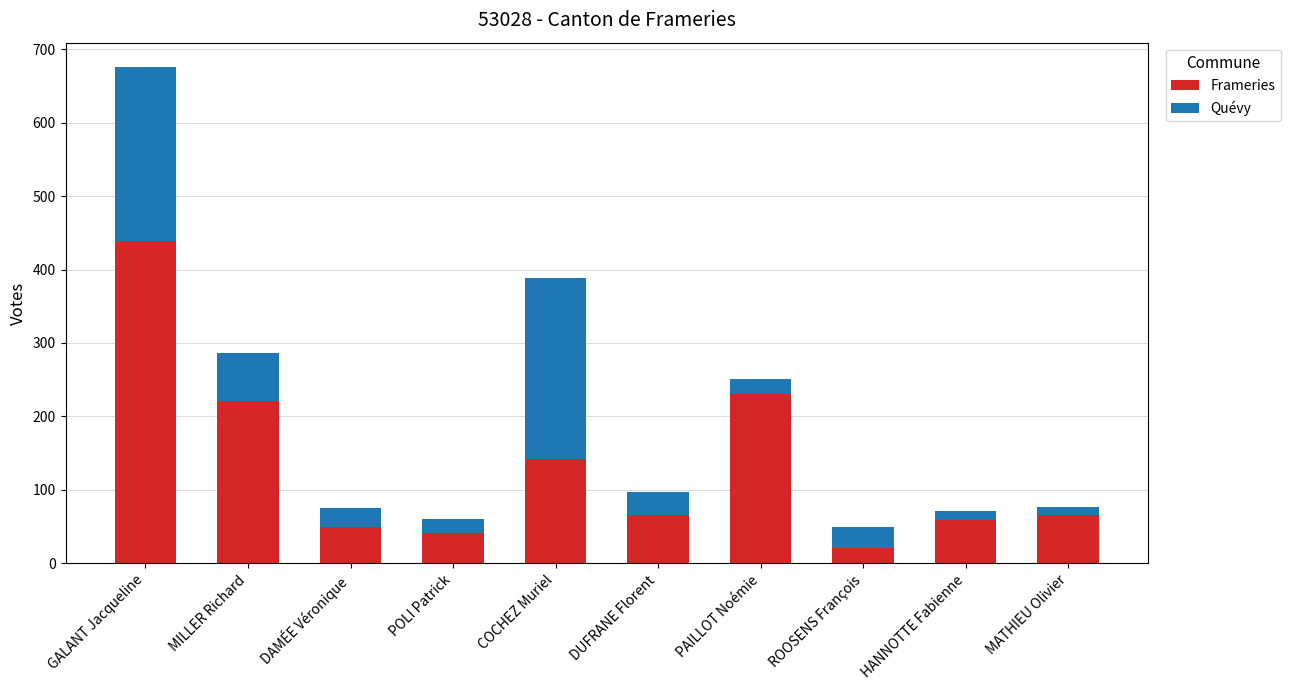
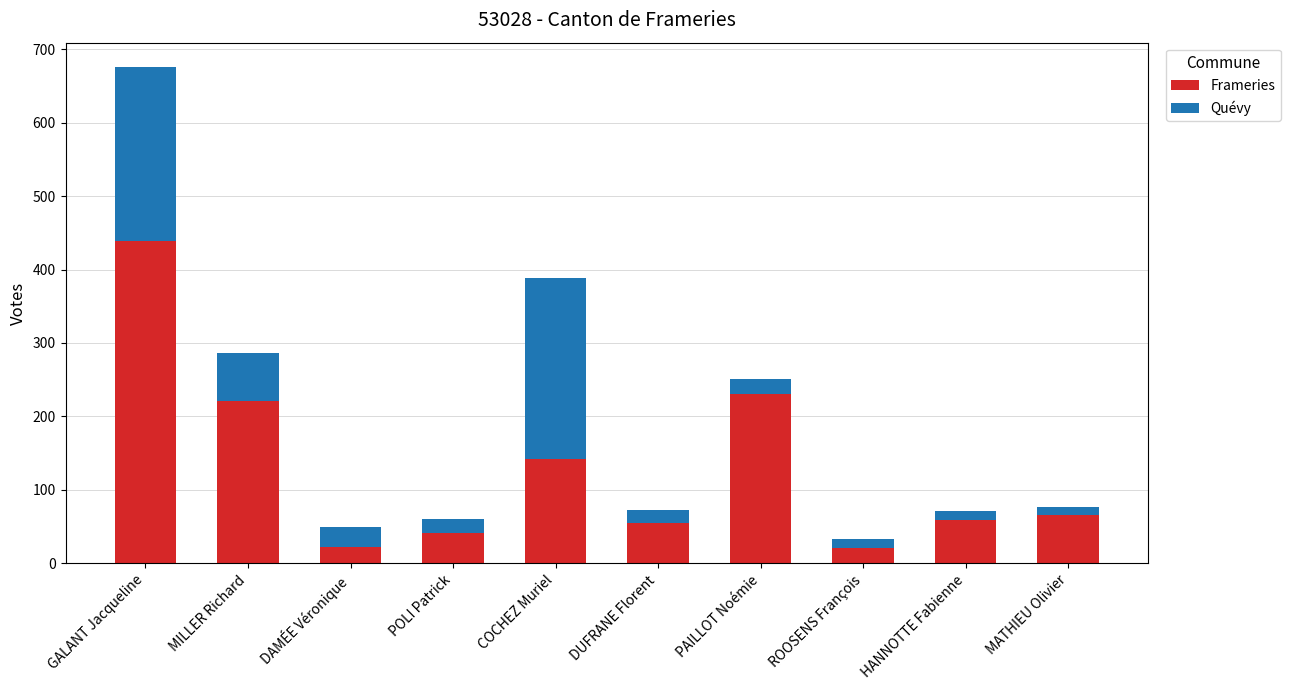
  {
    "Frameries": {
      "GALANT Jacqueline": 440,
      "MILLER Richard": 220,
-     "DAMÉE Véronique": 50,
+     "DAMÉE Véronique": 20,
      "POLI Patrick": 40,
      "COCHEZ Muriel": 140,
-     "DUFRANE Florent": 70,
+     "DUFRANE Florent": 60,
      "PAILLOT Noémie": 230,
      "ROOSENS François": 20,
      "HANNOTTE Fabienne": 60,
      "MATHIEU Olivier": 70
    },
    "Quévy": {
      "GALANT Jacqueline": 240,
      "MILLER Richard": 70,
      "DAMÉE Véronique": 30,
      "POLI Patrick": 20,
      "COCHEZ Muriel": 250,
-     "DUFRANE Florent": 30,
+     "DUFRANE Florent": 20,
      "PAILLOT Noémie": 20,
-     "ROOSENS François": 30,
+     "ROOSENS François": 10,
      "HANNOTTE Fabienne": 10,
      "MATHIEU Olivier": 10
    }
  }
